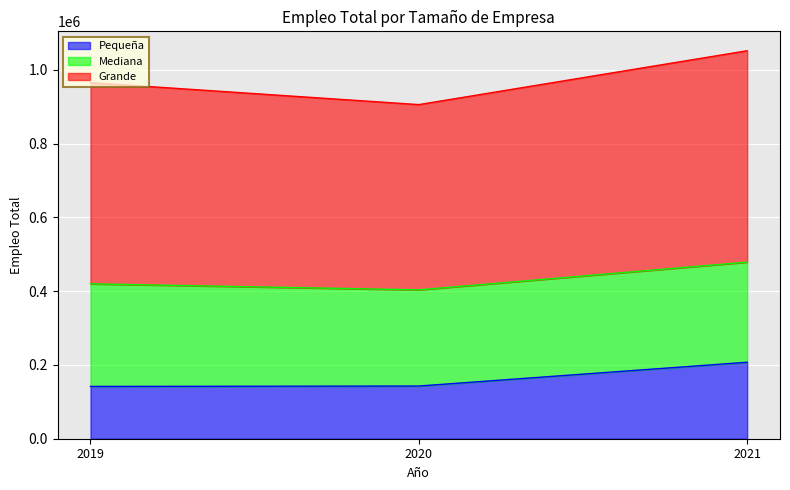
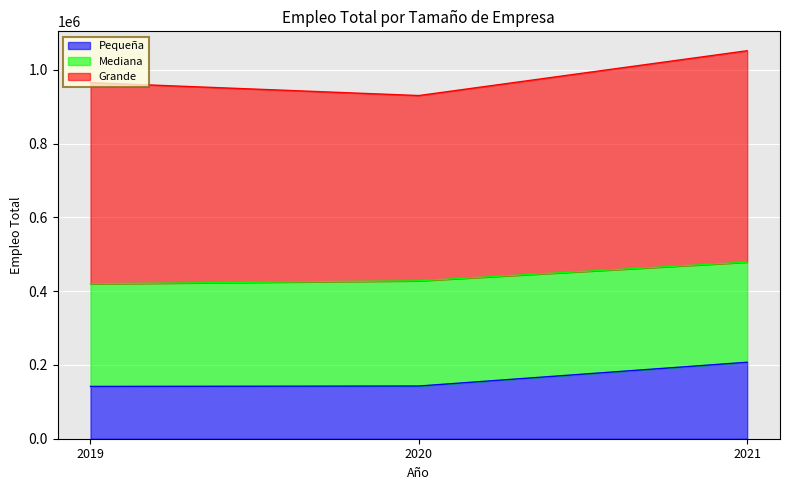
  {
    "Pequeña": {
      "2019": 140000,
      "2020": 140000,
      "2021": 210000
    },
    "Mediana": {
      "2019": 280000,
-     "2020": 260000,
+     "2020": 290000,
      "2021": 270000
    },
    "Grande": {
      "2020": 500000,
      "2021": 570000
    }
  }
